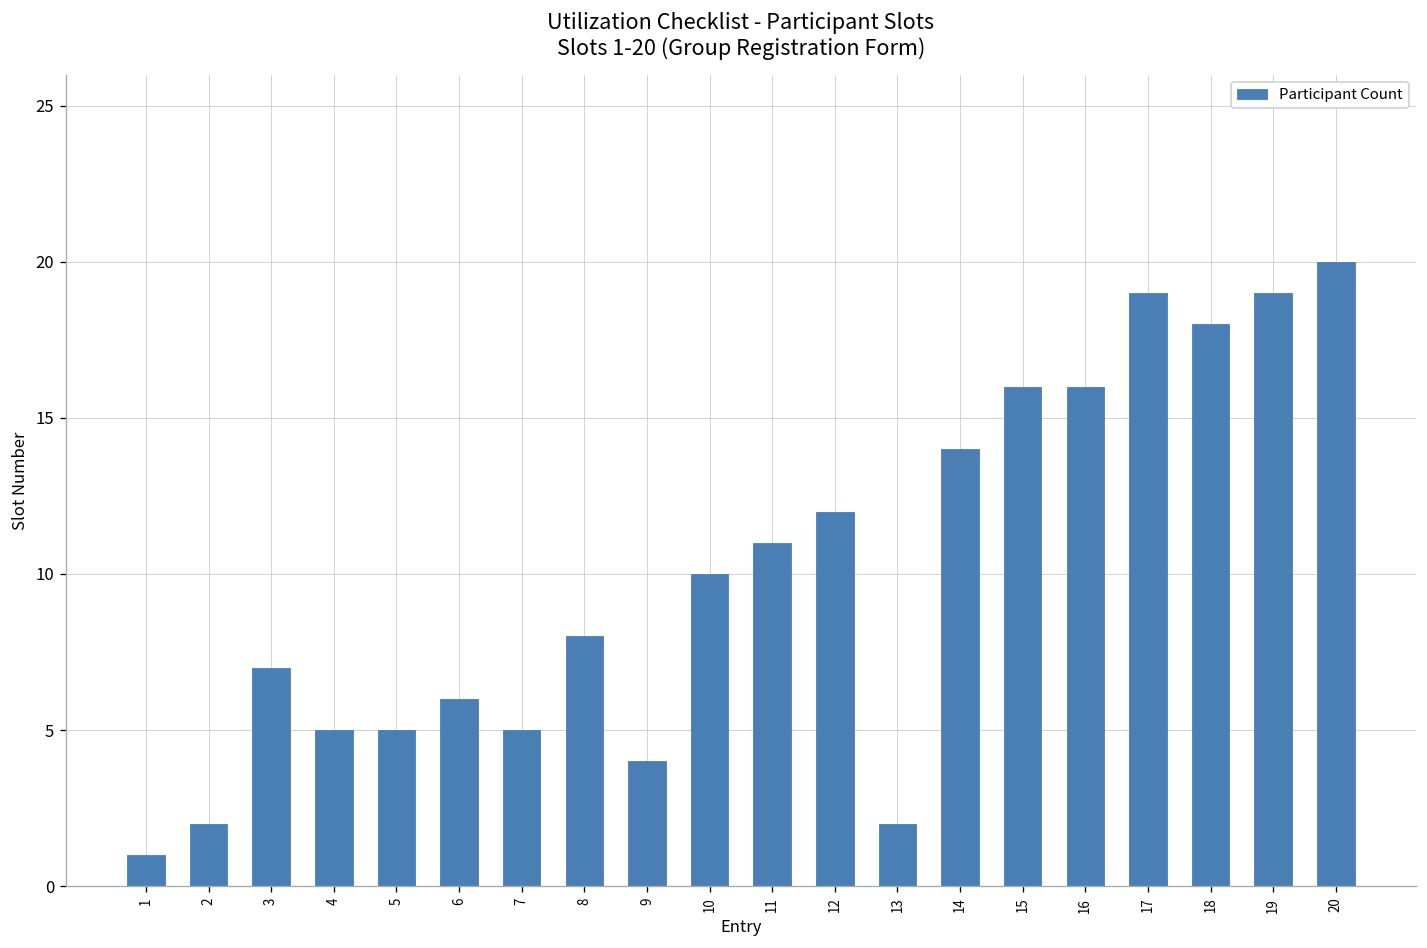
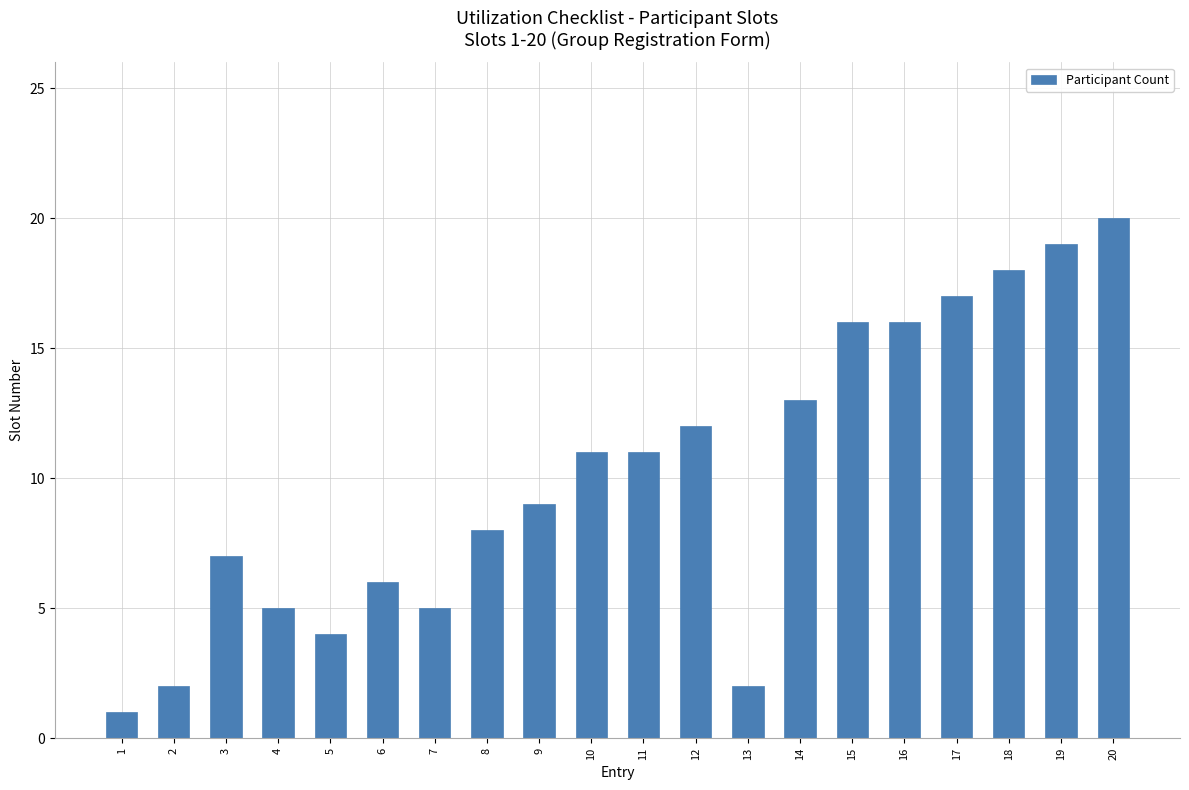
  {
    "1": 1,
    "2": 2,
    "3": 7,
    "4": 5,
-   "5": 5,
+   "5": 4,
    "6": 6,
    "7": 5,
    "8": 8,
-   "9": 4,
-   "10": 10,
+   "9": 9,
+   "10": 11,
    "11": 11,
    "12": 12,
    "13": 2,
-   "14": 14,
+   "14": 13,
    "15": 16,
    "16": 16,
-   "17": 19,
+   "17": 17,
    "18": 18,
    "19": 19,
    "20": 20
  }
